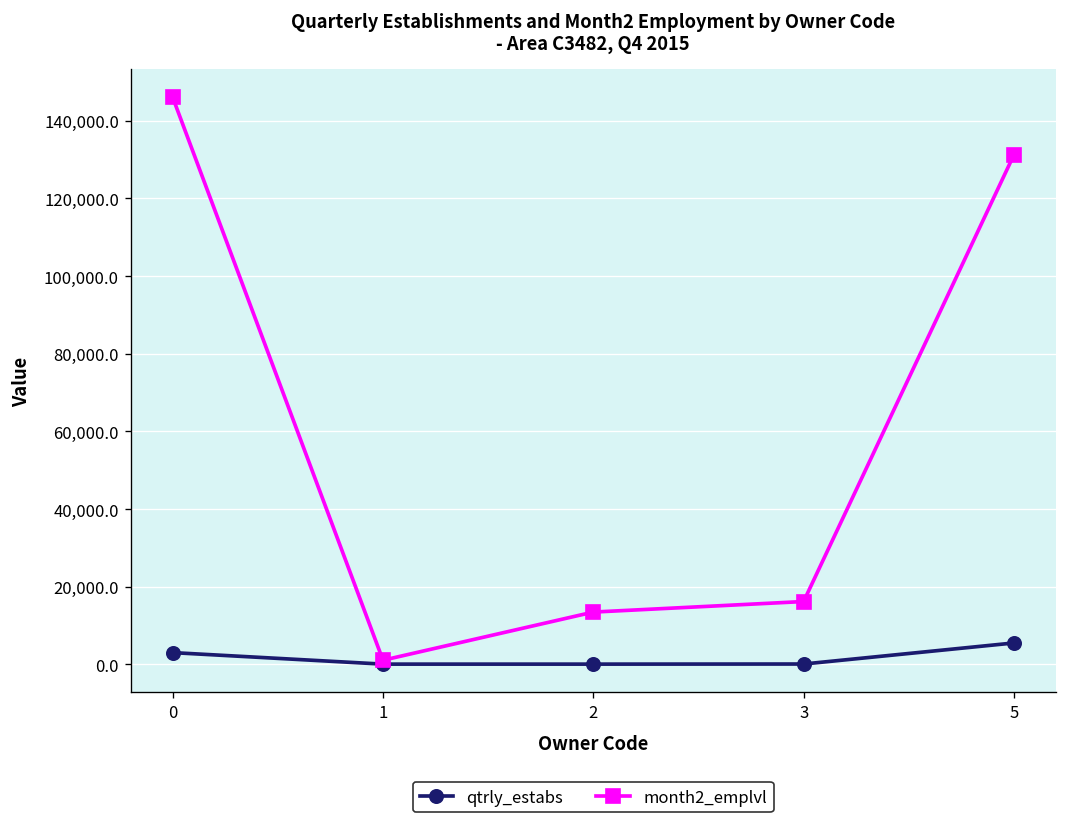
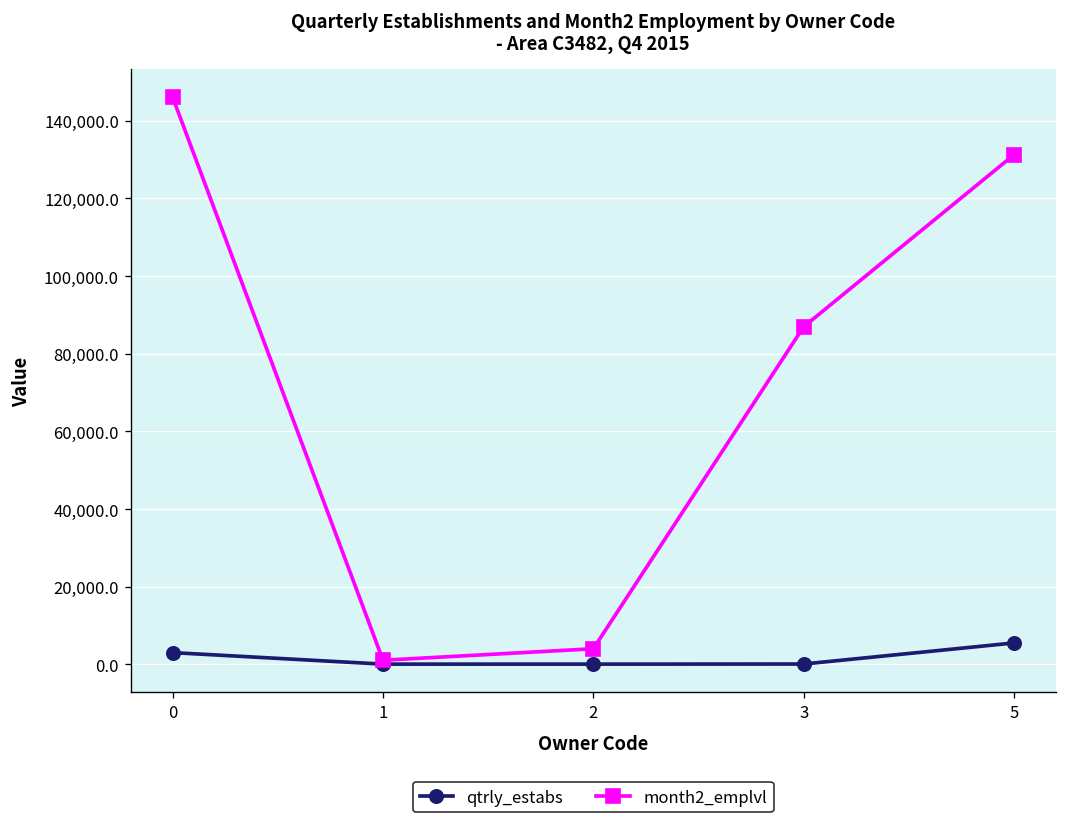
  {
    "qtrly_estabs": {
      "0": "3,000",
      "1": "0",
      "2": "0",
      "3": "0",
      "5": "6,000"
    },
    "month2_emplvl": {
      "0": "146,000",
      "1": "1,000",
-     "2": "13,000",
-     "3": "16,000",
+     "2": "4,000",
+     "3": "87,000",
      "5": "131,000"
    }
  }
